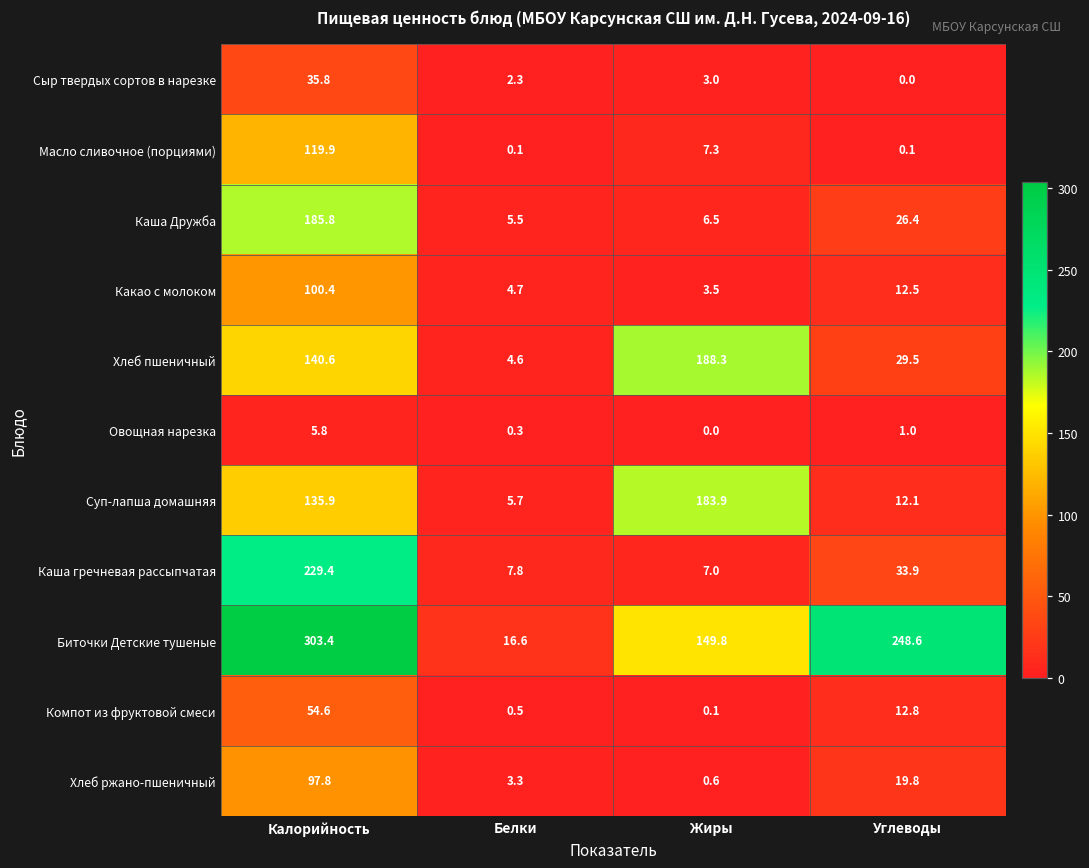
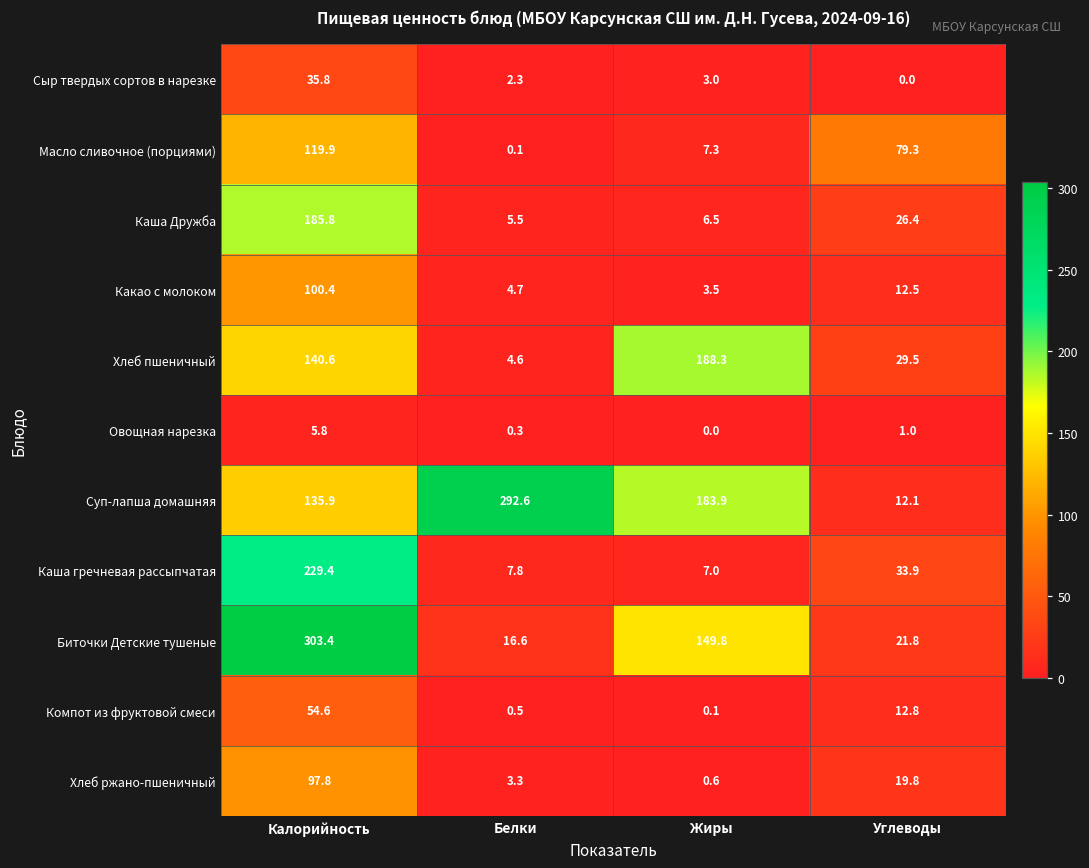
  {
    "Сыр твердых сортов в нарезке": {
      "Калорийность": 35.8,
      "Белки": 2.3,
      "Жиры": 3.0,
      "Углеводы": 0.0
    },
    "Масло сливочное (порциями)": {
      "Калорийность": 119.9,
      "Белки": 0.1,
      "Жиры": 7.3,
-     "Углеводы": 0.1
+     "Углеводы": 79.3
    },
    "Каша Дружба": {
      "Калорийность": 185.8,
      "Белки": 5.5,
      "Жиры": 6.5,
      "Углеводы": 26.4
    },
    "Какао с молоком": {
      "Калорийность": 100.4,
      "Белки": 4.7,
      "Жиры": 3.5,
      "Углеводы": 12.5
    },
    "Хлеб пшеничный": {
      "Калорийность": 140.6,
      "Белки": 4.6,
      "Жиры": 188.3,
      "Углеводы": 29.5
    },
    "Овощная нарезка": {
      "Калорийность": 5.8,
      "Белки": 0.3,
      "Жиры": 0.0,
      "Углеводы": 1.0
    },
    "Суп-лапша домашняя": {
      "Калорийность": 135.9,
-     "Белки": 5.7,
+     "Белки": 292.6,
      "Жиры": 183.9,
      "Углеводы": 12.1
    },
    "Каша гречневая рассыпчатая": {
      "Калорийность": 229.4,
      "Белки": 7.8,
      "Жиры": 7.0,
      "Углеводы": 33.9
    },
    "Биточки Детские тушеные": {
      "Калорийность": 303.4,
      "Белки": 16.6,
      "Жиры": 149.8,
-     "Углеводы": 248.6
+     "Углеводы": 21.8
    },
    "Компот из фруктовой смеси": {
      "Калорийность": 54.6,
      "Белки": 0.5,
      "Жиры": 0.1,
      "Углеводы": 12.8
    },
    "Хлеб ржано-пшеничный": {
      "Калорийность": 97.8,
      "Белки": 3.3,
      "Жиры": 0.6,
      "Углеводы": 19.8
    }
  }
